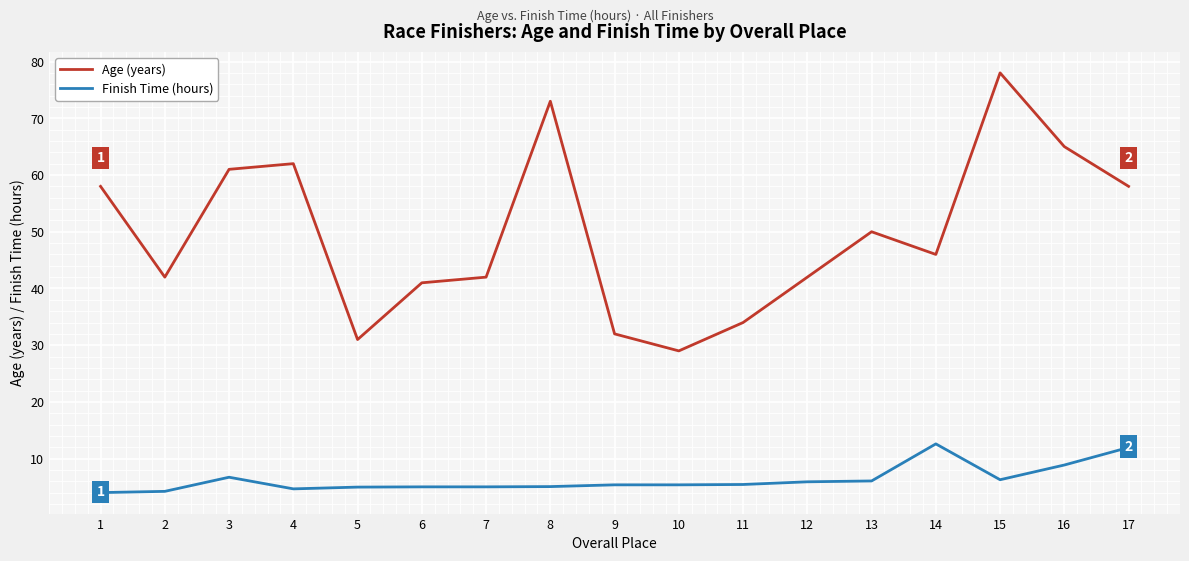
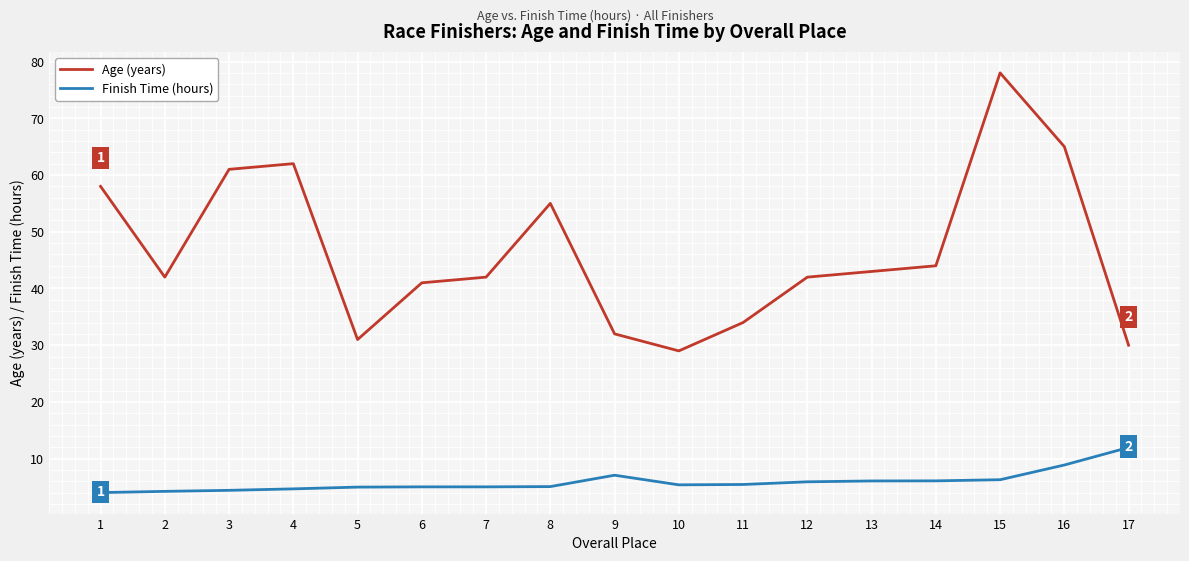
  {
    "Age (years)": {
      "2": 42,
      "3": 61,
      "4": 62,
      "5": 31,
      "6": 41,
      "7": 42,
-     "8": 73,
+     "8": 55,
      "9": 32,
      "10": 29,
      "11": 34,
      "12": 42,
-     "13": 50,
-     "14": 46,
+     "13": 43,
+     "14": 44,
      "15": 78,
      "16": 65,
-     "17": 58
+     "17": 30
    },
    "Finish Time (hours)": {
      "2": 4,
-     "3": 7,
+     "3": 4,
      "4": 5,
      "5": 5,
      "6": 5,
      "7": 5,
      "8": 5,
-     "9": 5,
+     "9": 7,
      "10": 5,
      "11": 5,
      "12": 6,
      "13": 6,
-     "14": 13,
+     "14": 6,
      "15": 6,
      "16": 9
    }
  }
